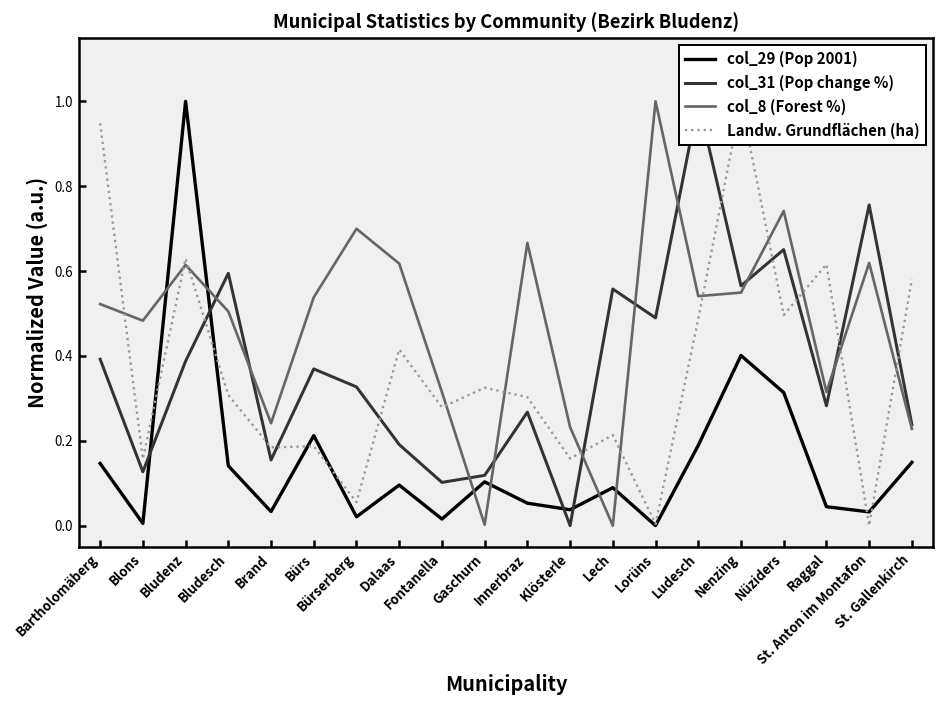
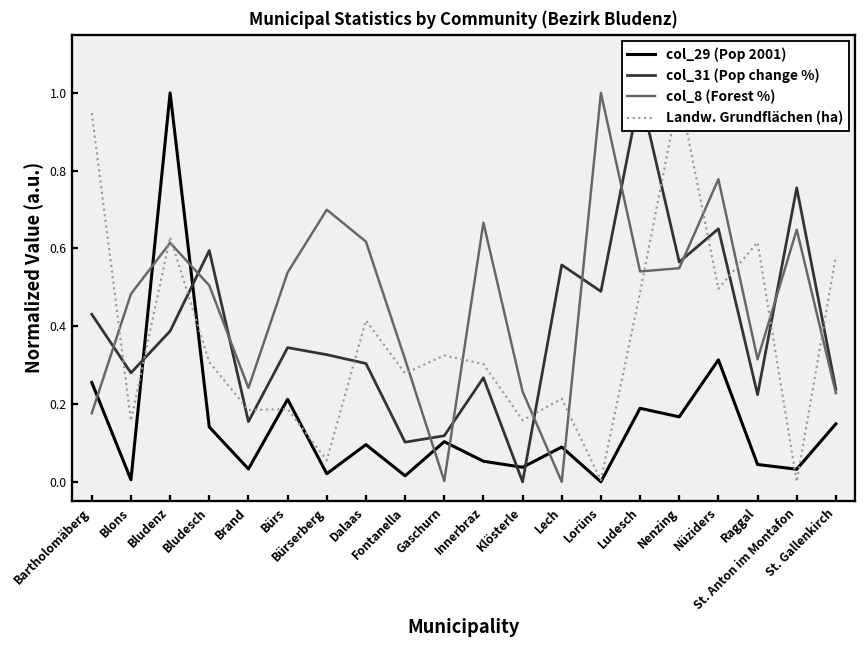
  {
    "col_29 (Pop 2001)": {
-     "Bartholomäberg": 0.15,
+     "Bartholomäberg": 0.26,
      "Blons": 0.01,
      "Bludenz": 1.00,
      "Bludesch": 0.14,
      "Brand": 0.03,
      "Bürs": 0.21,
      "Bürserberg": 0.02,
      "Dalaas": 0.10,
      "Fontanella": 0.02,
      "Gaschurn": 0.10,
      "Innerbraz": 0.05,
      "Klösterle": 0.04,
      "Lech": 0.09,
      "Ludesch": 0.19,
-     "Nenzing": 0.40,
+     "Nenzing": 0.17,
      "Nüziders": 0.31,
      "Raggal": 0.04,
      "St. Anton im Montafon": 0.03,
      "St. Gallenkirch": 0.15
    },
    "col_31 (Pop change %)": {
-     "Bartholomäberg": 0.39,
-     "Blons": 0.13,
+     "Bartholomäberg": 0.43,
+     "Blons": 0.28,
      "Bludenz": 0.39,
      "Bludesch": 0.59,
      "Brand": 0.15,
-     "Bürs": 0.37,
+     "Bürs": 0.34,
      "Bürserberg": 0.33,
-     "Dalaas": 0.19,
+     "Dalaas": 0.30,
      "Fontanella": 0.10,
      "Gaschurn": 0.12,
      "Innerbraz": 0.27,
      "Klösterle": 0.00,
      "Lech": 0.56,
      "Lorüns": 0.49,
      "Nenzing": 0.57,
      "Nüziders": 0.65,
-     "Raggal": 0.28,
+     "Raggal": 0.22,
      "St. Anton im Montafon": 0.76,
      "St. Gallenkirch": 0.24
    },
    "col_8 (Forest %)": {
-     "Bartholomäberg": 0.52,
+     "Bartholomäberg": 0.18,
      "Blons": 0.48,
      "Bludenz": 0.61,
      "Bludesch": 0.50,
      "Brand": 0.24,
      "Bürs": 0.54,
      "Bürserberg": 0.70,
      "Dalaas": 0.62,
      "Fontanella": 0.31,
      "Gaschurn": 0.00,
      "Innerbraz": 0.67,
      "Klösterle": 0.23,
      "Lech": 0.00,
      "Lorüns": 1.00,
      "Ludesch": 0.54,
      "Nenzing": 0.55,
-     "Nüziders": 0.74,
+     "Nüziders": 0.78,
      "Raggal": 0.31,
-     "St. Anton im Montafon": 0.62,
+     "St. Anton im Montafon": 0.65,
      "St. Gallenkirch": 0.23
    },
    "Landw. Grundflächen (ha)": {
      "Bartholomäberg": 0.95,
      "Blons": 0.16,
      "Bludenz": 0.63,
      "Bludesch": 0.31,
      "Brand": 0.18,
      "Bürs": 0.19,
      "Bürserberg": 0.06,
      "Dalaas": 0.42,
      "Fontanella": 0.28,
      "Gaschurn": 0.32,
      "Innerbraz": 0.30,
      "Klösterle": 0.16,
      "Lech": 0.21,
      "Ludesch": 0.49,
      "Nüziders": 0.50,
      "Raggal": 0.62,
      "St. Anton im Montafon": 0.00,
      "St. Gallenkirch": 0.58
    }
  }
